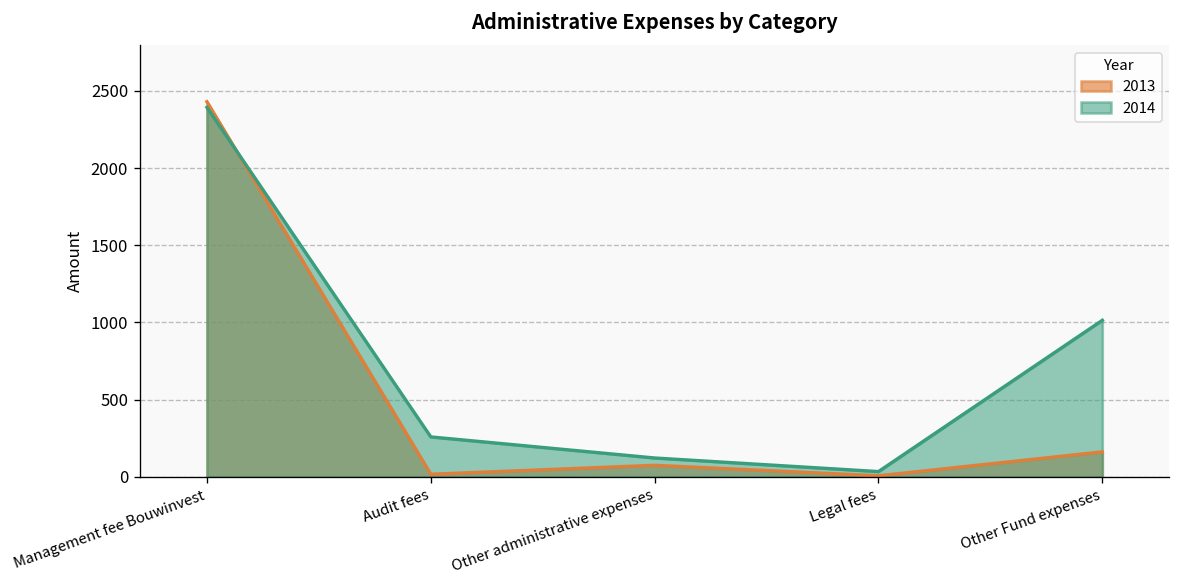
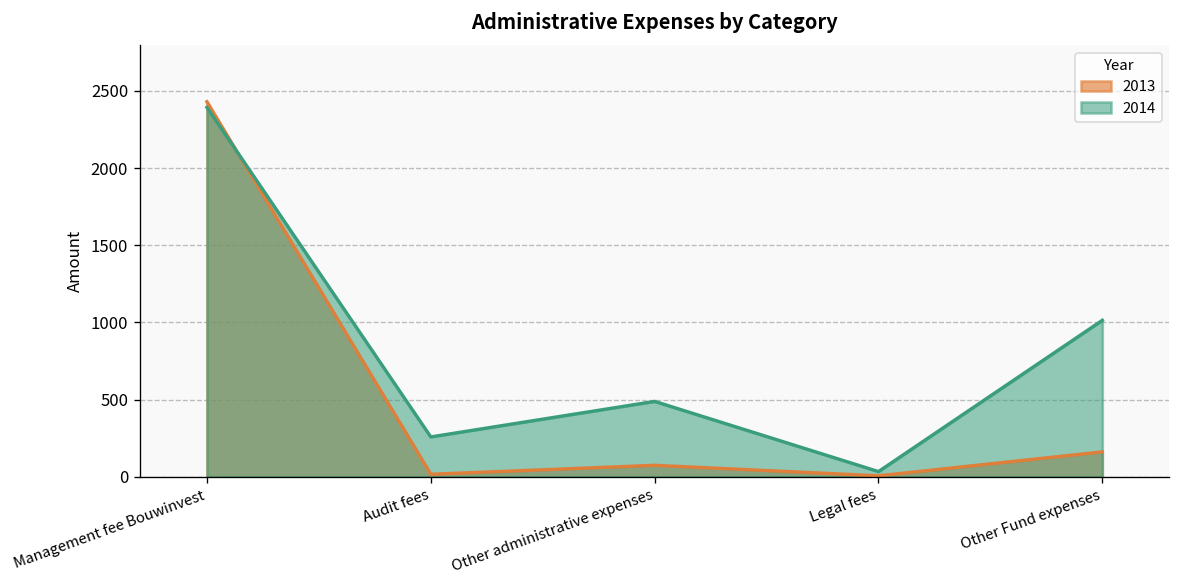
  {
    "2013": {
      "Management fee Bouwinvest": 2430,
      "Audit fees": 20,
      "Other administrative expenses": 70,
      "Legal fees": 10,
      "Other Fund expenses": 160
    },
    "2014": {
      "Management fee Bouwinvest": 2390,
      "Audit fees": 260,
-     "Other administrative expenses": 120,
+     "Other administrative expenses": 490,
      "Legal fees": 30,
      "Other Fund expenses": 1010
    }
  }
